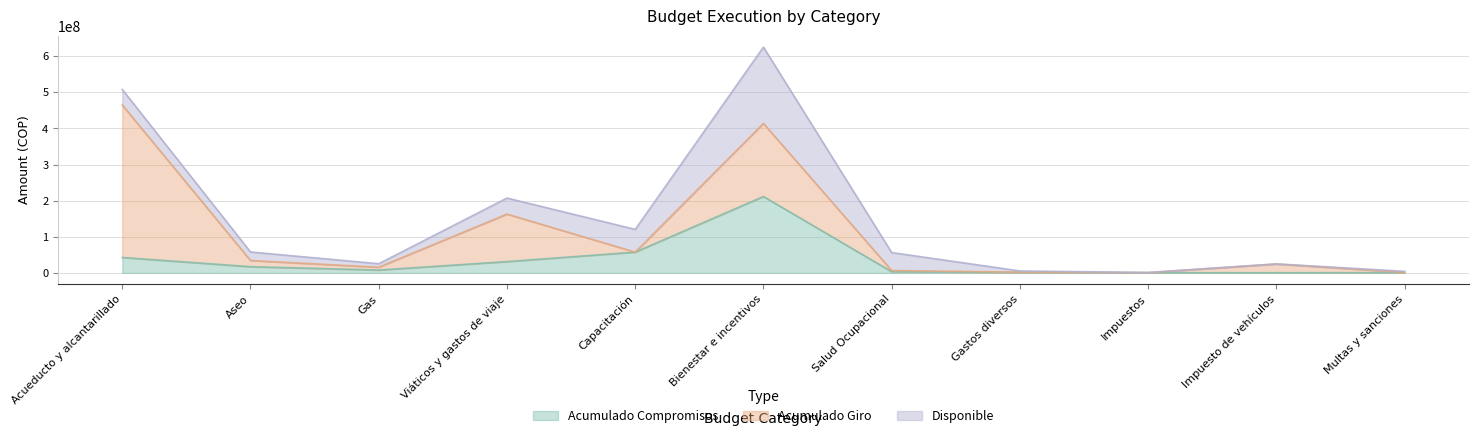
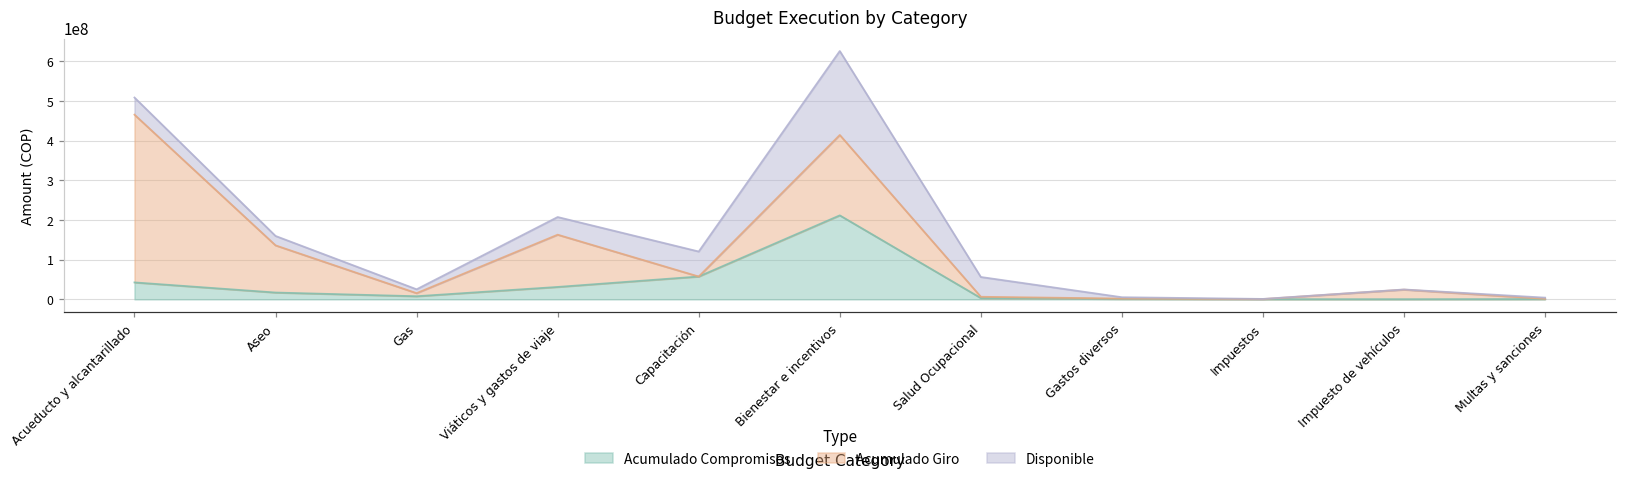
  {
    "Acumulado Giro": {
      "Acueducto y alcantarillado": 420000000,
-     "Aseo": 20000000,
+     "Aseo": 120000000,
      "Gas": 10000000,
      "Viáticos y gastos de viaje": 130000000,
      "Bienestar e incentivos": 200000000
    }
  }
